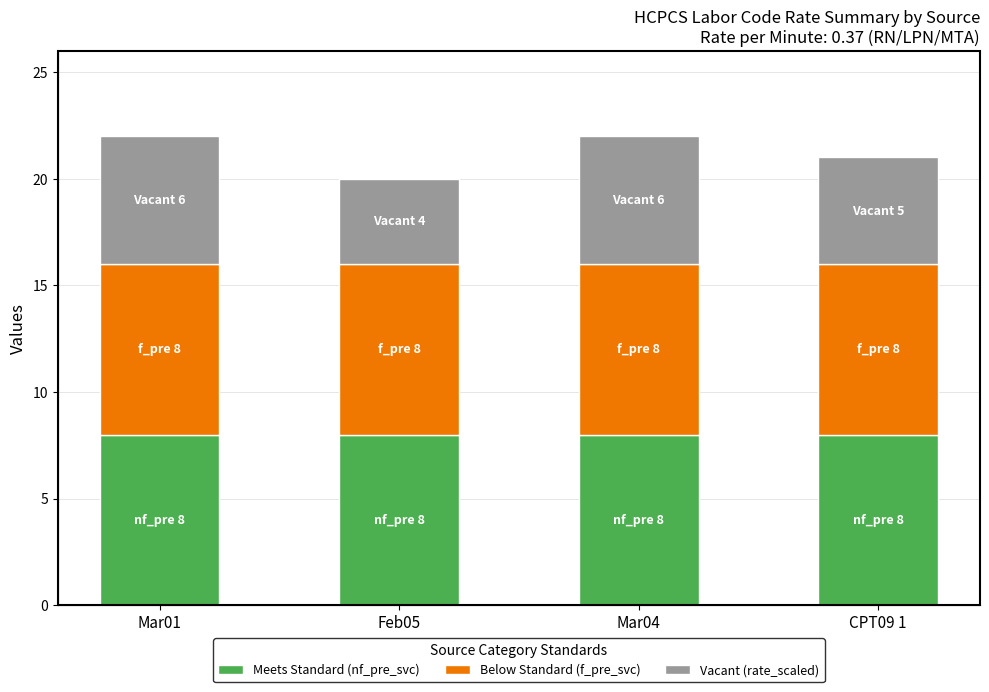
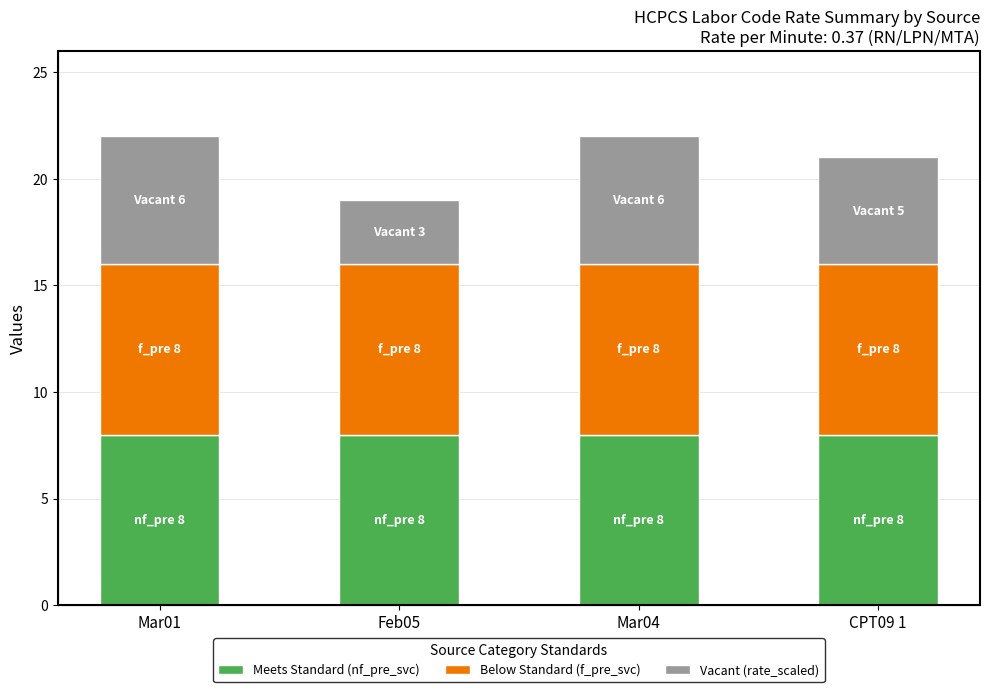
  {
    "Meets Standard (nf_pre_svc)": {
      "Mar01": 8,
      "Feb05": 8,
      "Mar04": 8,
      "CPT09 1": 8
    },
    "Below Standard (f_pre_svc)": {
      "Mar01": 8,
      "Feb05": 8,
      "Mar04": 8,
      "CPT09 1": 8
    },
    "Vacant (rate_scaled)": {
      "Mar01": 6,
-     "Feb05": 4,
+     "Feb05": 3,
      "Mar04": 6,
      "CPT09 1": 5
    }
  }
